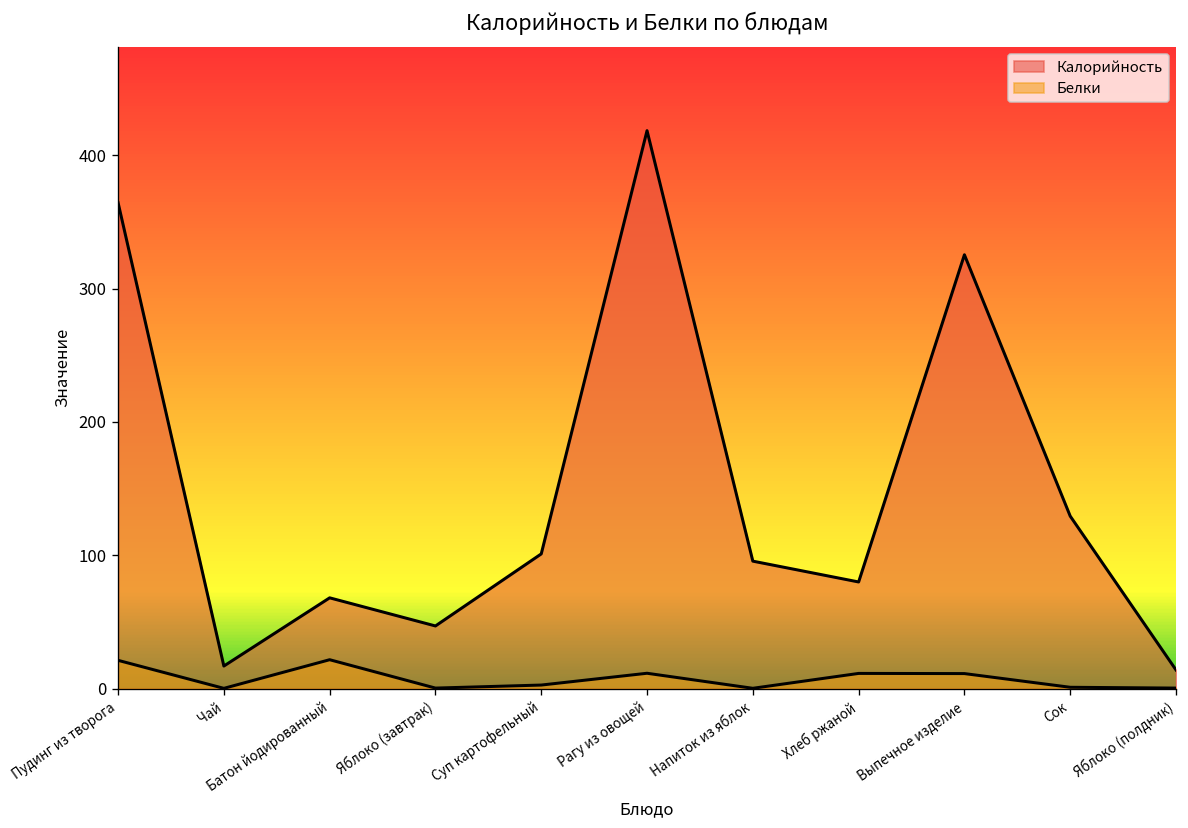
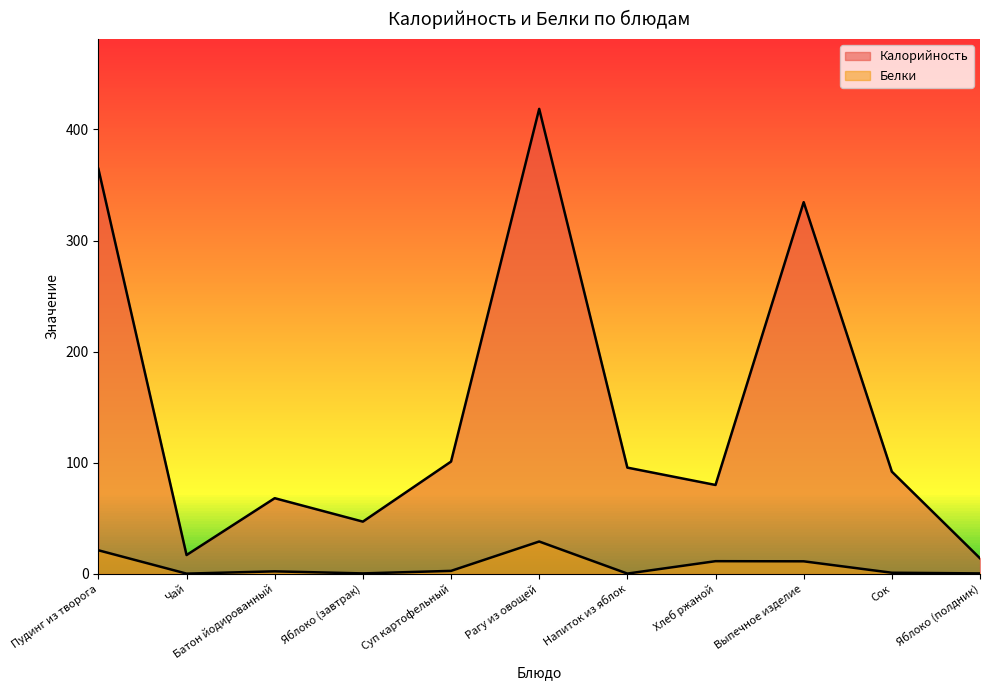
  {
    "Калорийность": {
      "Пудинг из творога": 365,
      "Чай": 17,
      "Батон йодированный": 68,
      "Яблоко (завтрак)": 47,
      "Суп картофельный": 101,
      "Рагу из овощей": 419,
      "Напиток из яблок": 96,
      "Хлеб ржаной": 80,
-     "Выпечное изделие": 325,
-     "Сок": 129,
+     "Выпечное изделие": 335,
+     "Сок": 92,
      "Яблоко (полдник)": 14
    },
    "Белки": {
      "Пудинг из творога": 21,
      "Чай": 0,
-     "Батон йодированный": 22,
+     "Батон йодированный": 2,
      "Яблоко (завтрак)": 0,
      "Суп картофельный": 3,
-     "Рагу из овощей": 12,
+     "Рагу из овощей": 29,
      "Напиток из яблок": 0,
      "Хлеб ржаной": 11,
      "Выпечное изделие": 11,
      "Сок": 1,
      "Яблоко (полдник)": 0
    }
  }
